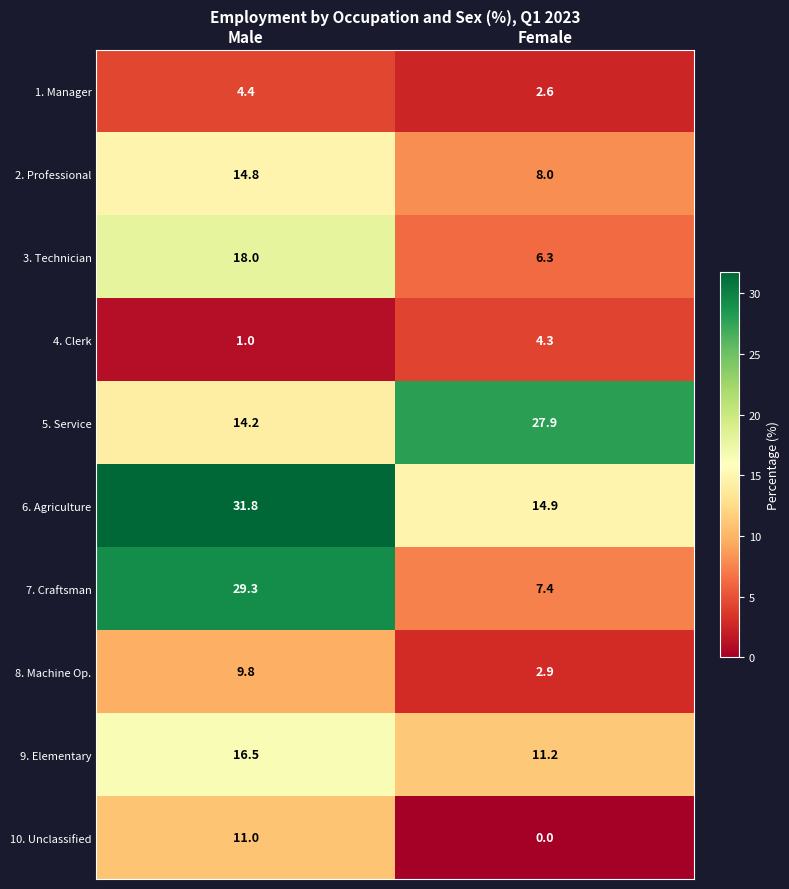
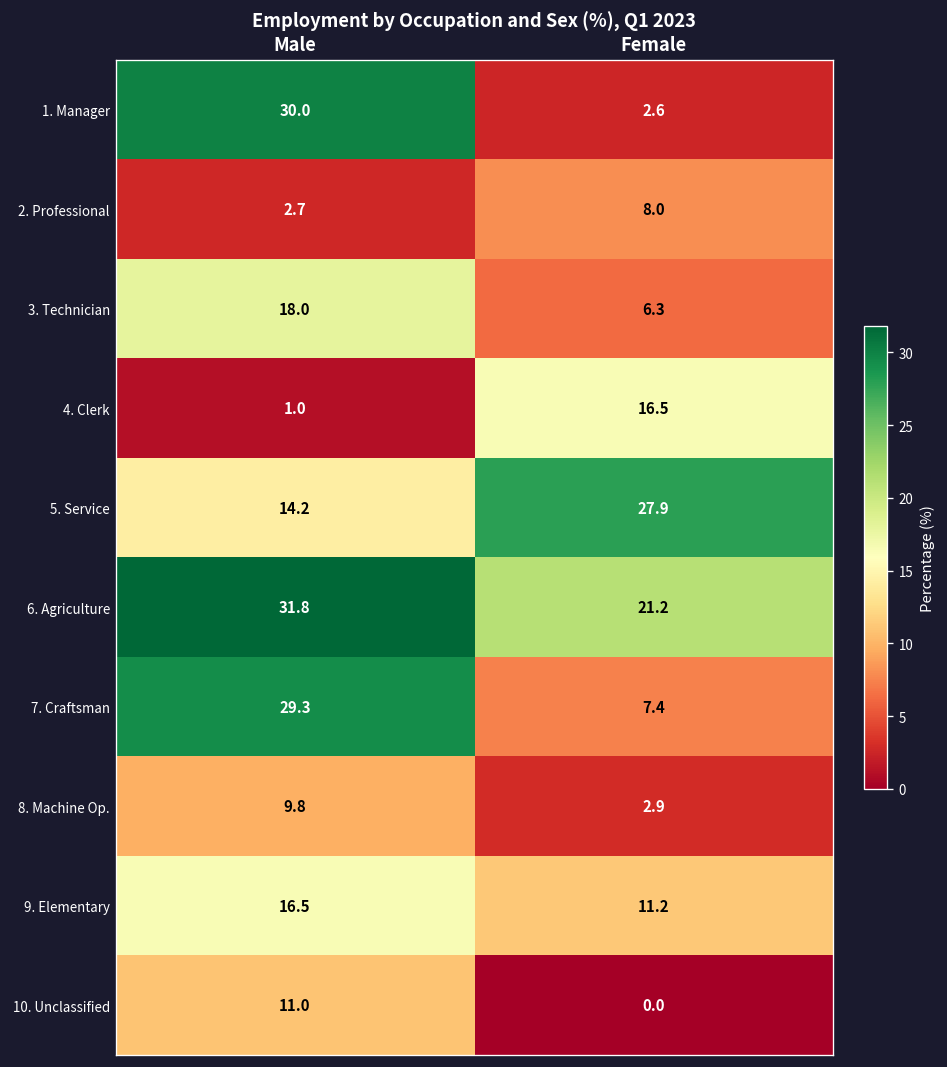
  {
    "1. Manager": {
-     "Male": 4.4,
+     "Male": 30.0,
      "Female": 2.6
    },
    "2. Professional": {
-     "Male": 14.8,
+     "Male": 2.7,
      "Female": 8.0
    },
    "3. Technician": {
      "Male": 18.0,
      "Female": 6.3
    },
    "4. Clerk": {
      "Male": 1.0,
-     "Female": 4.3
+     "Female": 16.5
    },
    "5. Service": {
      "Male": 14.2,
      "Female": 27.9
    },
    "6. Agriculture": {
      "Male": 31.8,
-     "Female": 14.9
+     "Female": 21.2
    },
    "7. Craftsman": {
      "Male": 29.3,
      "Female": 7.4
    },
    "8. Machine Op.": {
      "Male": 9.8,
      "Female": 2.9
    },
    "9. Elementary": {
      "Male": 16.5,
      "Female": 11.2
    },
    "10. Unclassified": {
      "Male": 11.0,
      "Female": 0.0
    }
  }
